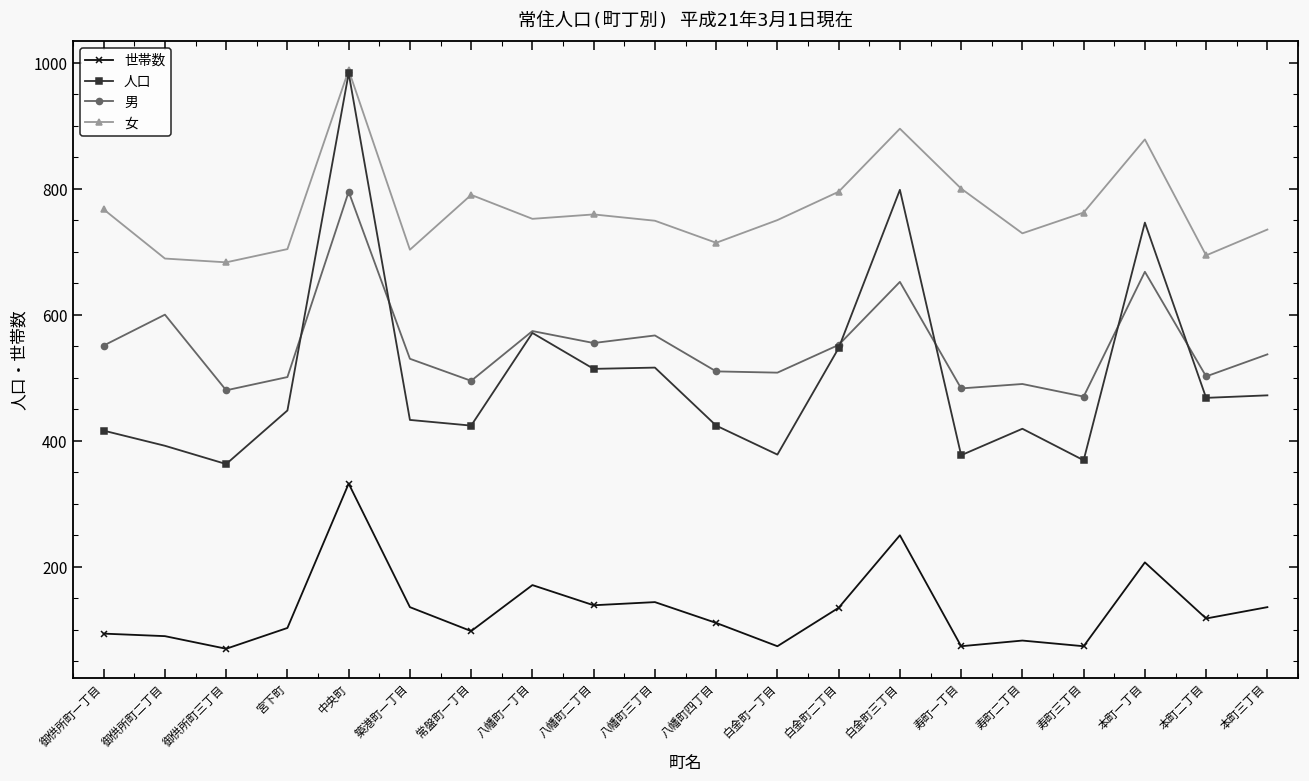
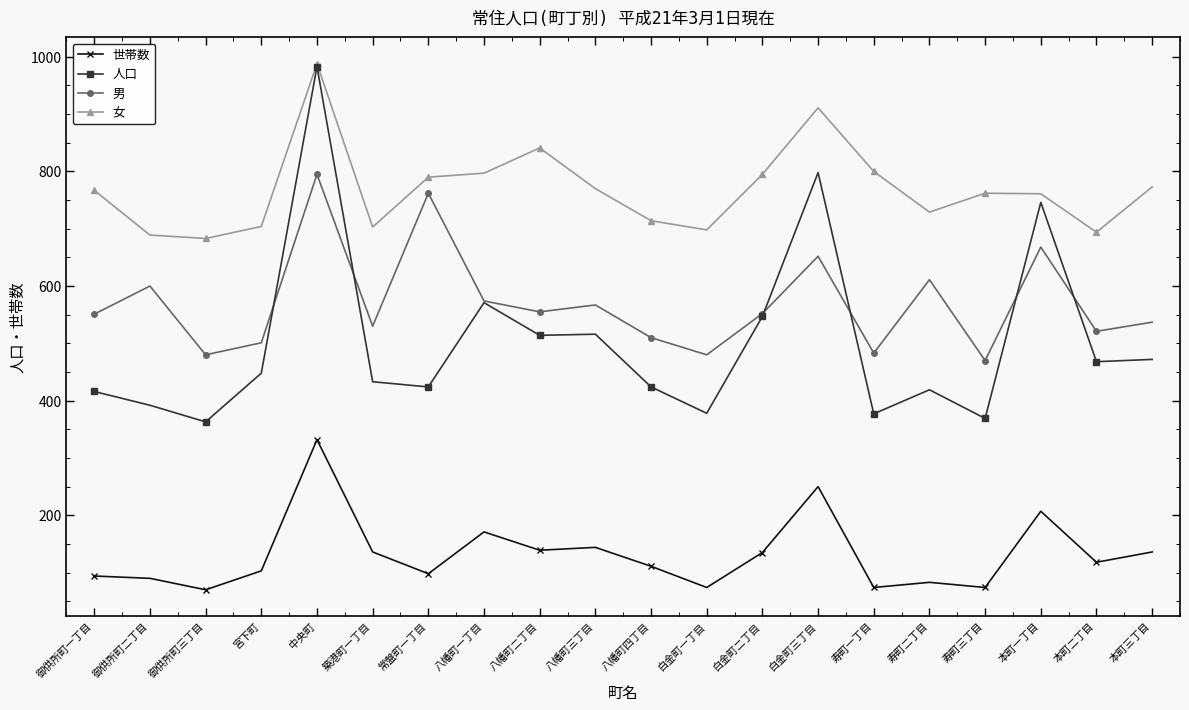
  {
    "男": {
      "御供所町一丁目": 550,
      "御供所町二丁目": 600,
      "御供所町三丁目": 480,
      "宮下町": 500,
      "中央町": 800,
      "築港町一丁目": 530,
-     "常盤町一丁目": 500,
+     "常盤町一丁目": 760,
      "八幡町二丁目": 560,
      "八幡町三丁目": 570,
      "八幡町四丁目": 510,
-     "白金町一丁目": 510,
+     "白金町一丁目": 480,
      "白金町二丁目": 550,
      "白金町三丁目": 650,
      "寿町一丁目": 480,
-     "寿町二丁目": 490,
+     "寿町二丁目": 610,
      "寿町三丁目": 470,
      "本町一丁目": 670,
-     "本町二丁目": 500,
+     "本町二丁目": 520,
      "本町三丁目": 540
    },
    "女": {
      "御供所町一丁目": 770,
      "御供所町二丁目": 690,
      "御供所町三丁目": 680,
      "宮下町": 700,
      "中央町": 990,
      "築港町一丁目": 700,
      "常盤町一丁目": 790,
-     "八幡町一丁目": 750,
-     "八幡町二丁目": 760,
-     "八幡町三丁目": 750,
+     "八幡町一丁目": 800,
+     "八幡町二丁目": 840,
+     "八幡町三丁目": 770,
      "八幡町四丁目": 710,
-     "白金町一丁目": 750,
+     "白金町一丁目": 700,
      "白金町二丁目": 800,
-     "白金町三丁目": 900,
+     "白金町三丁目": 910,
      "寿町一丁目": 800,
      "寿町二丁目": 730,
      "寿町三丁目": 760,
-     "本町一丁目": 880,
+     "本町一丁目": 760,
      "本町二丁目": 690,
-     "本町三丁目": 740
+     "本町三丁目": 770
    }
  }
